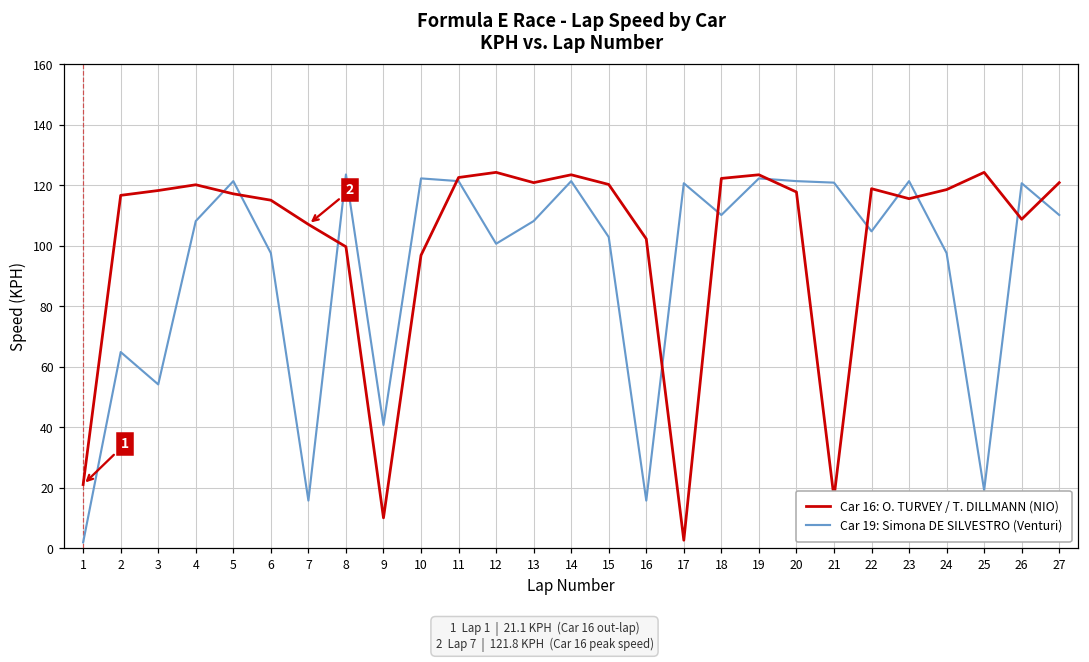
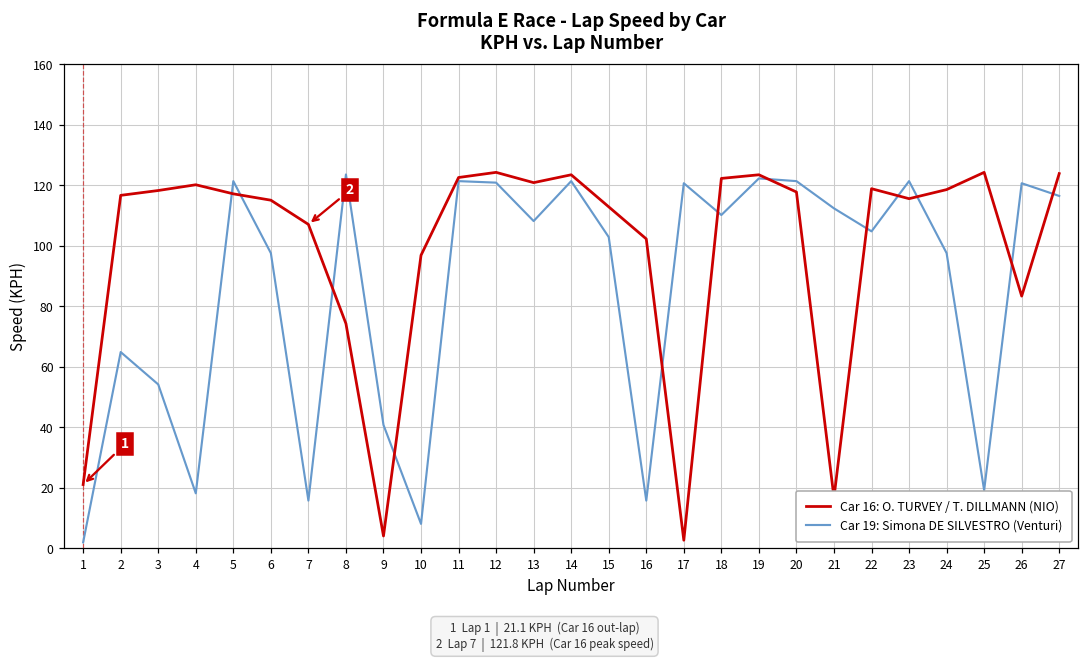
  {
    "Car 16: O. TURVEY / T. DILLMANN (NIO)": {
      "1": 21,
      "2": 117,
      "3": 118,
      "4": 120,
      "5": 117,
      "6": 115,
      "7": 107,
-     "8": 100,
-     "9": 10,
+     "8": 74,
+     "9": 4,
      "10": 97,
      "11": 123,
      "12": 124,
      "13": 121,
      "14": 124,
-     "15": 120,
+     "15": 113,
      "16": 102,
      "17": 3,
      "18": 122,
      "19": 124,
      "20": 118,
      "22": 119,
      "23": 116,
      "24": 119,
      "25": 124,
-     "26": 109,
-     "27": 121
+     "26": 83,
+     "27": 124
    },
    "Car 19: Simona DE SILVESTRO (Venturi)": {
      "1": 2,
      "2": 65,
      "3": 54,
-     "4": 108,
+     "4": 18,
      "5": 121,
      "6": 98,
      "7": 16,
      "8": 124,
      "9": 41,
-     "10": 122,
+     "10": 8,
      "11": 121,
-     "12": 101,
+     "12": 121,
      "13": 108,
      "14": 121,
      "15": 103,
      "16": 16,
      "17": 121,
      "18": 110,
      "19": 122,
      "20": 121,
-     "21": 121,
+     "21": 112,
      "22": 105,
      "23": 121,
      "24": 98,
      "25": 19,
      "26": 121,
-     "27": 110
+     "27": 117
    }
  }
